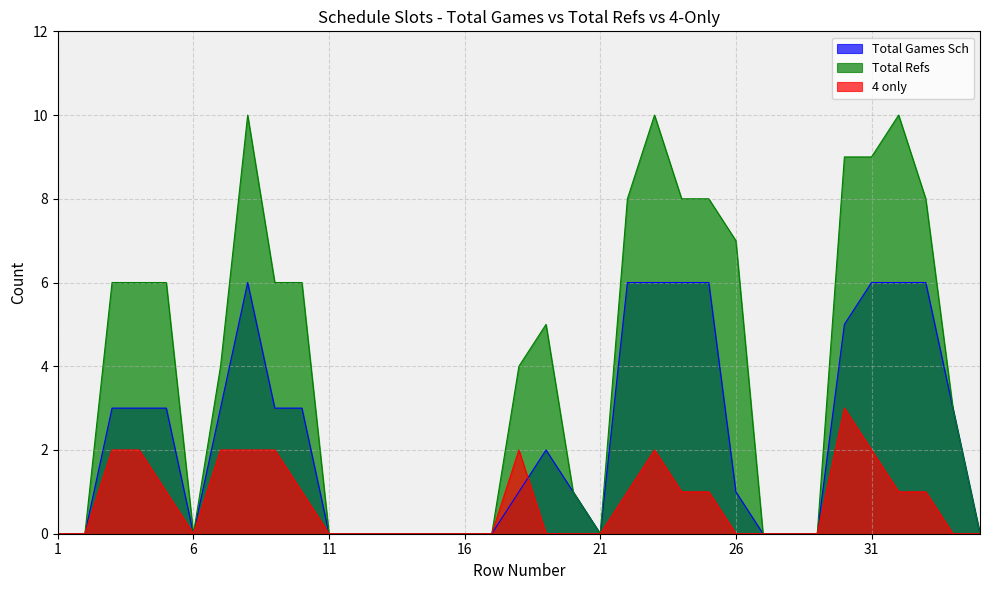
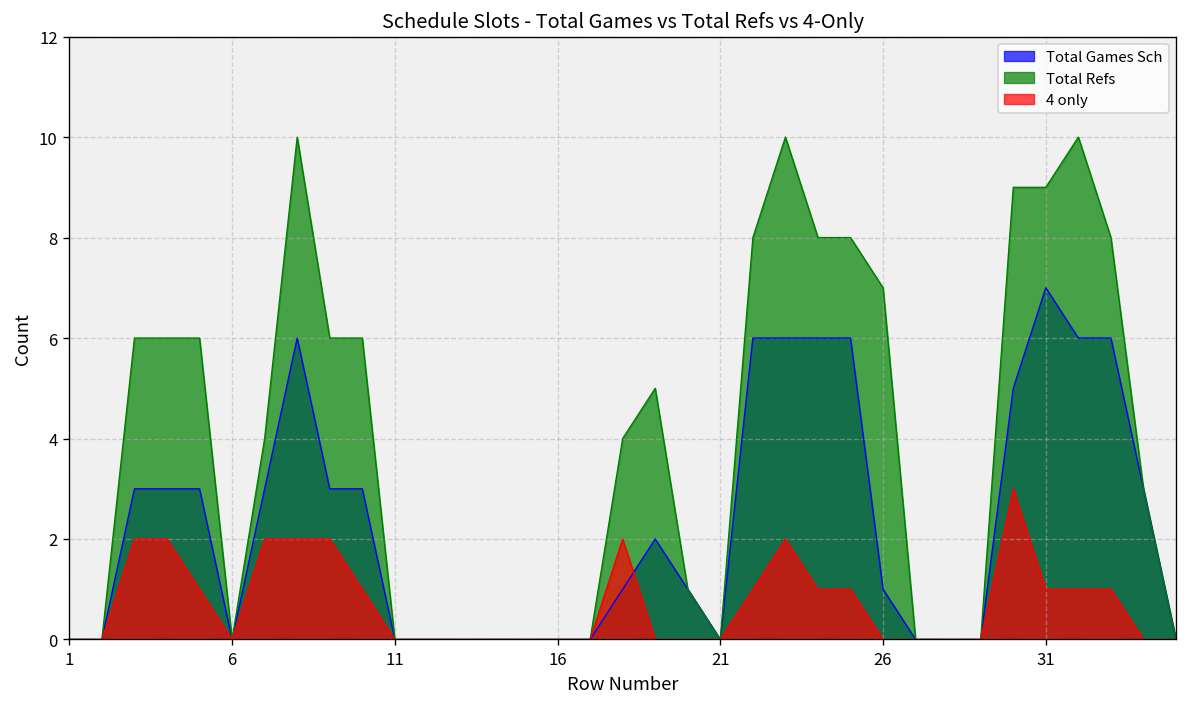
  {
    "Total Games Sch": {
      "26": 1,
-     "31": 6
+     "31": 7
    },
    "Total Refs": {
      "26": 7,
      "31": 9
    },
    "4 only": {
      "26": 0,
-     "31": 2
+     "31": 1
    }
  }
